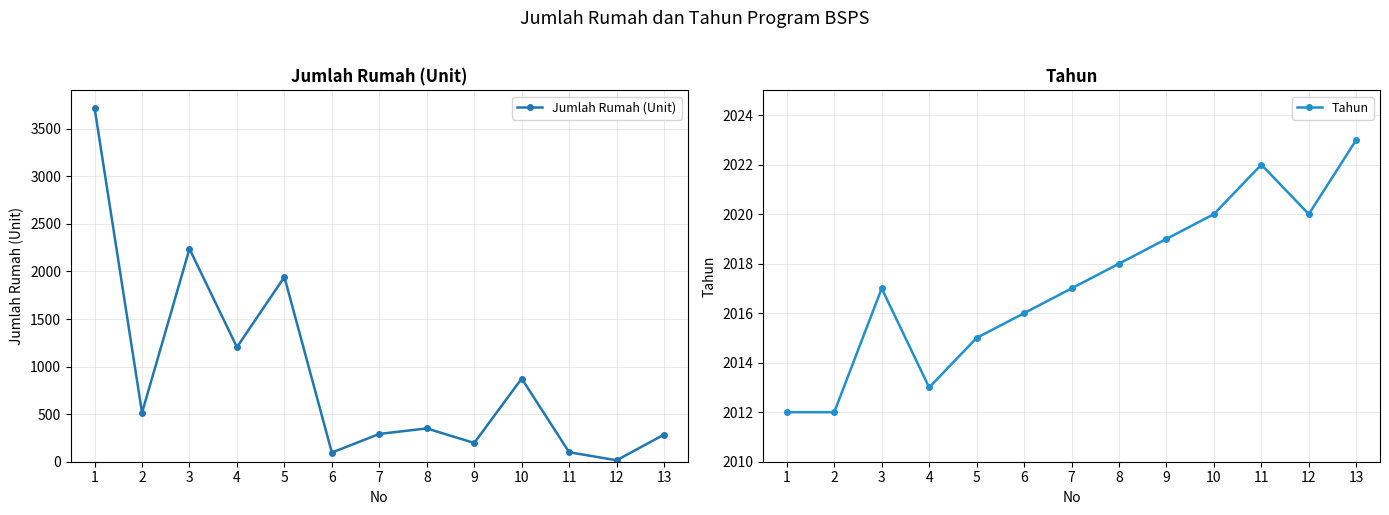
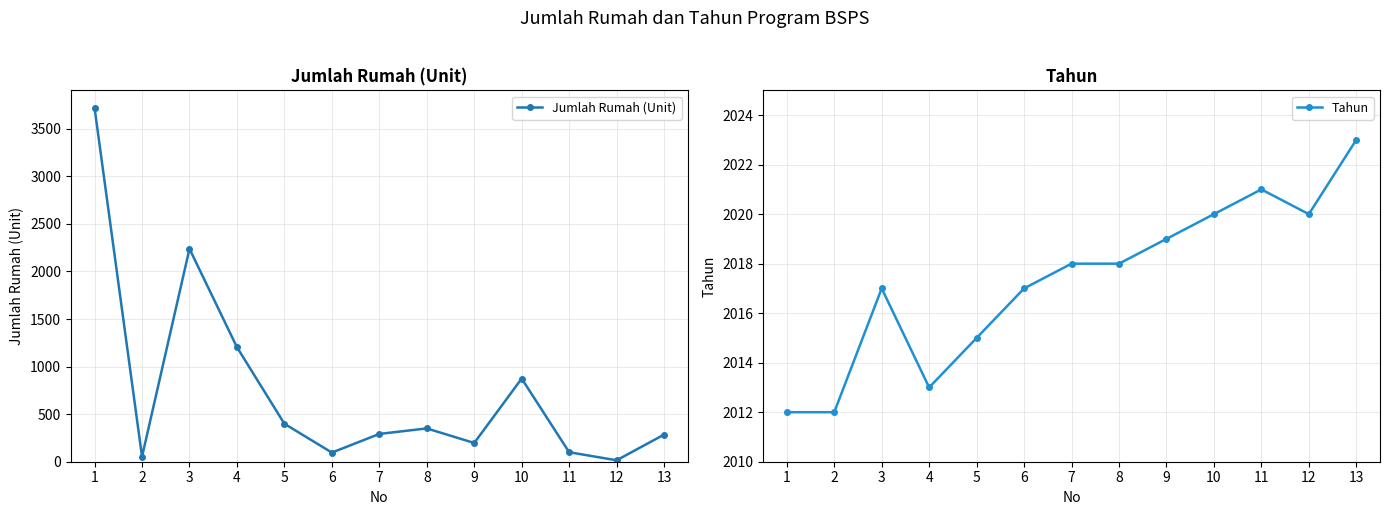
  {
    "Jumlah Rumah (Unit)": {
      "1": 3700,
-     "2": 500,
+     "2": 100,
      "3": 2200,
      "4": 1200,
-     "5": 1900,
+     "5": 400,
      "6": 100,
      "7": 300,
      "8": 400,
      "9": 200,
      "10": 900,
      "11": 100,
      "12": 0,
      "13": 300
    },
    "Tahun": {
      "1": 2012,
      "2": 2012,
      "3": 2017,
      "4": 2013,
      "5": 2015,
-     "6": 2016,
-     "7": 2017,
+     "6": 2017,
+     "7": 2018,
      "8": 2018,
      "9": 2019,
      "10": 2020,
-     "11": 2022,
+     "11": 2021,
      "12": 2020,
      "13": 2023
    }
  }
